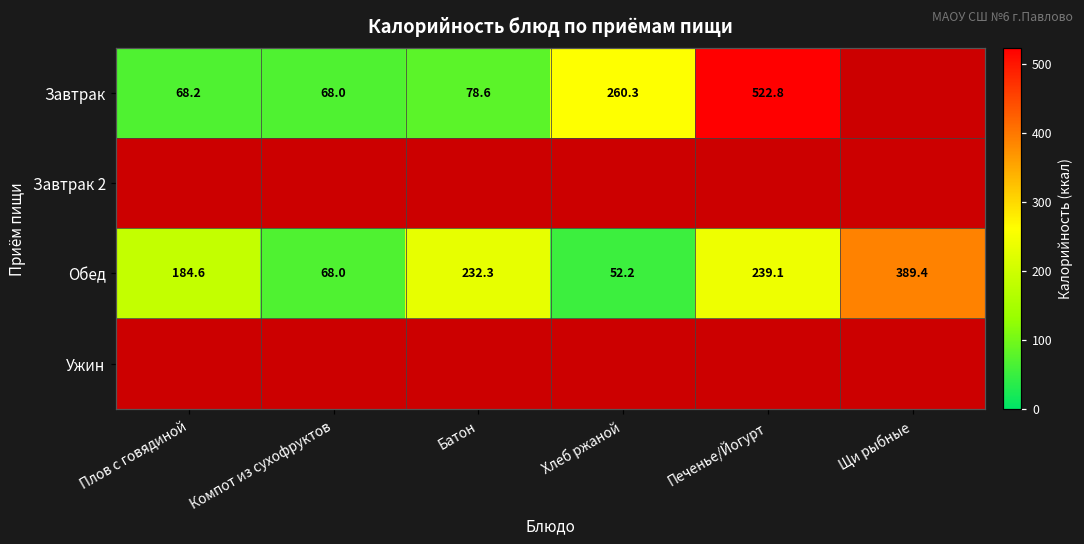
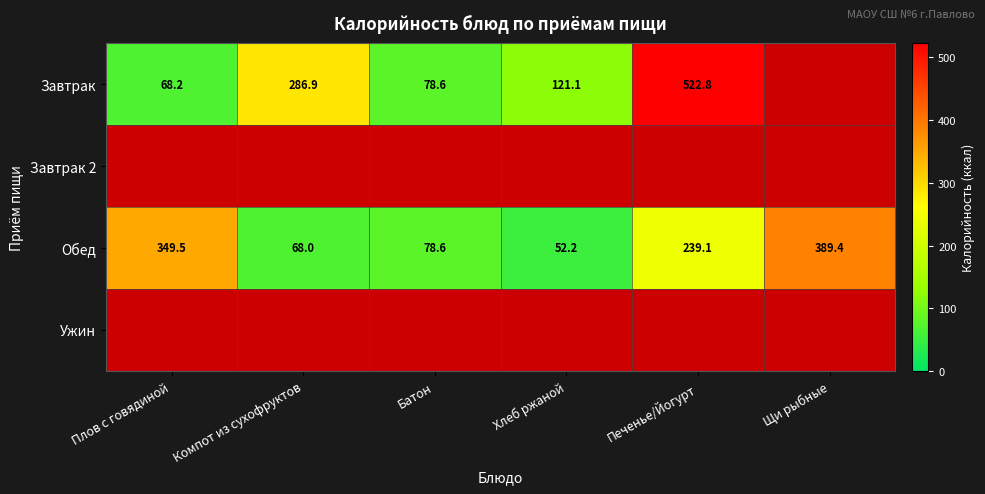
  {
    "Завтрак": {
      "Плов с говядиной": 68.2,
-     "Компот из сухофруктов": 68.0,
+     "Компот из сухофруктов": 286.9,
      "Батон": 78.6,
-     "Хлеб ржаной": 260.3,
+     "Хлеб ржаной": 121.1,
      "Печенье/Йогурт": 522.8
    },
    "Обед": {
-     "Плов с говядиной": 184.6,
+     "Плов с говядиной": 349.5,
      "Компот из сухофруктов": 68.0,
-     "Батон": 232.3,
+     "Батон": 78.6,
      "Хлеб ржаной": 52.2,
      "Печенье/Йогурт": 239.1,
      "Щи рыбные": 389.4
    }
  }
